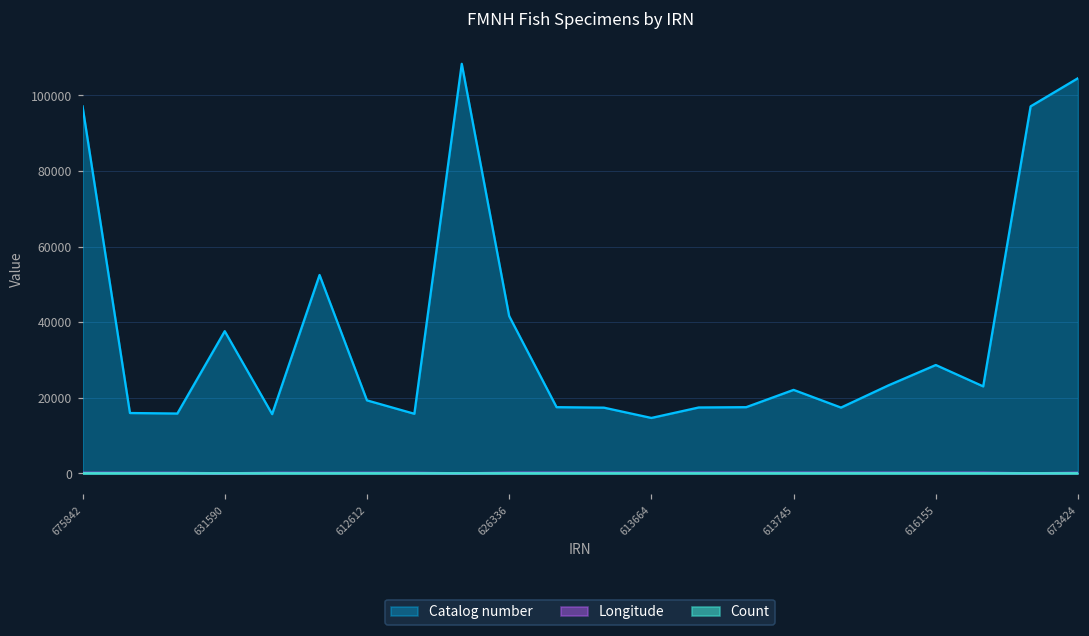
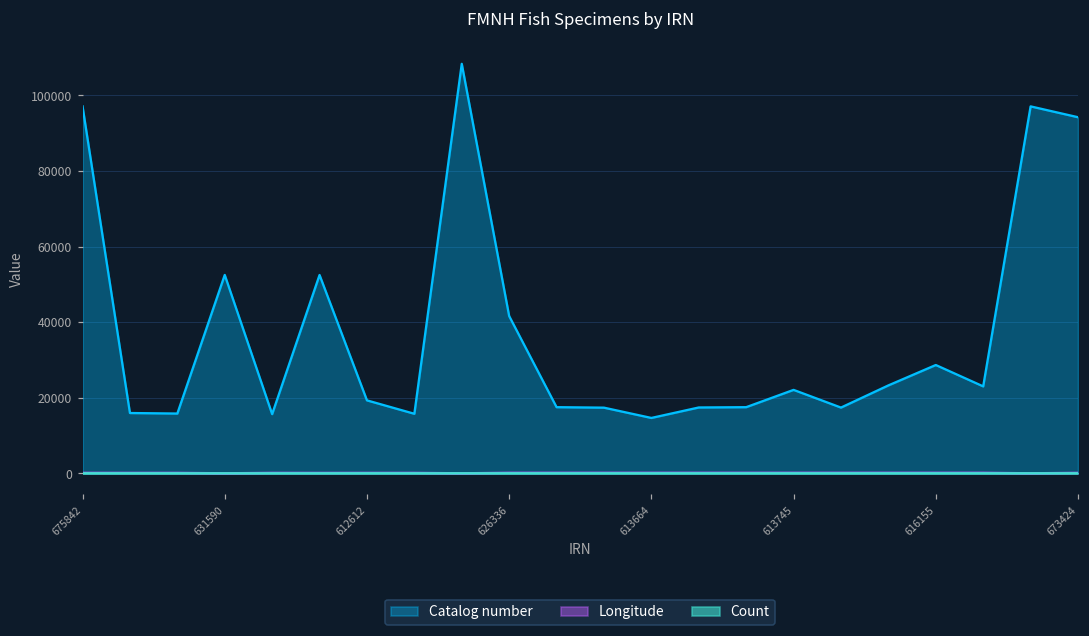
  {
    "Catalog number": {
      "675842": 97000,
-     "631590": 38000,
+     "631590": 52000,
      "612612": 19000,
      "626336": 42000,
      "613664": 15000,
      "613745": 22000,
      "616155": 29000,
-     "673424": 105000
+     "673424": 94000
    },
    "Count": {
      "675842": 0,
      "631590": 0,
      "612612": 0,
      "626336": 0,
      "613664": 0,
      "613745": 0,
      "616155": 0,
      "673424": 0
    }
  }
